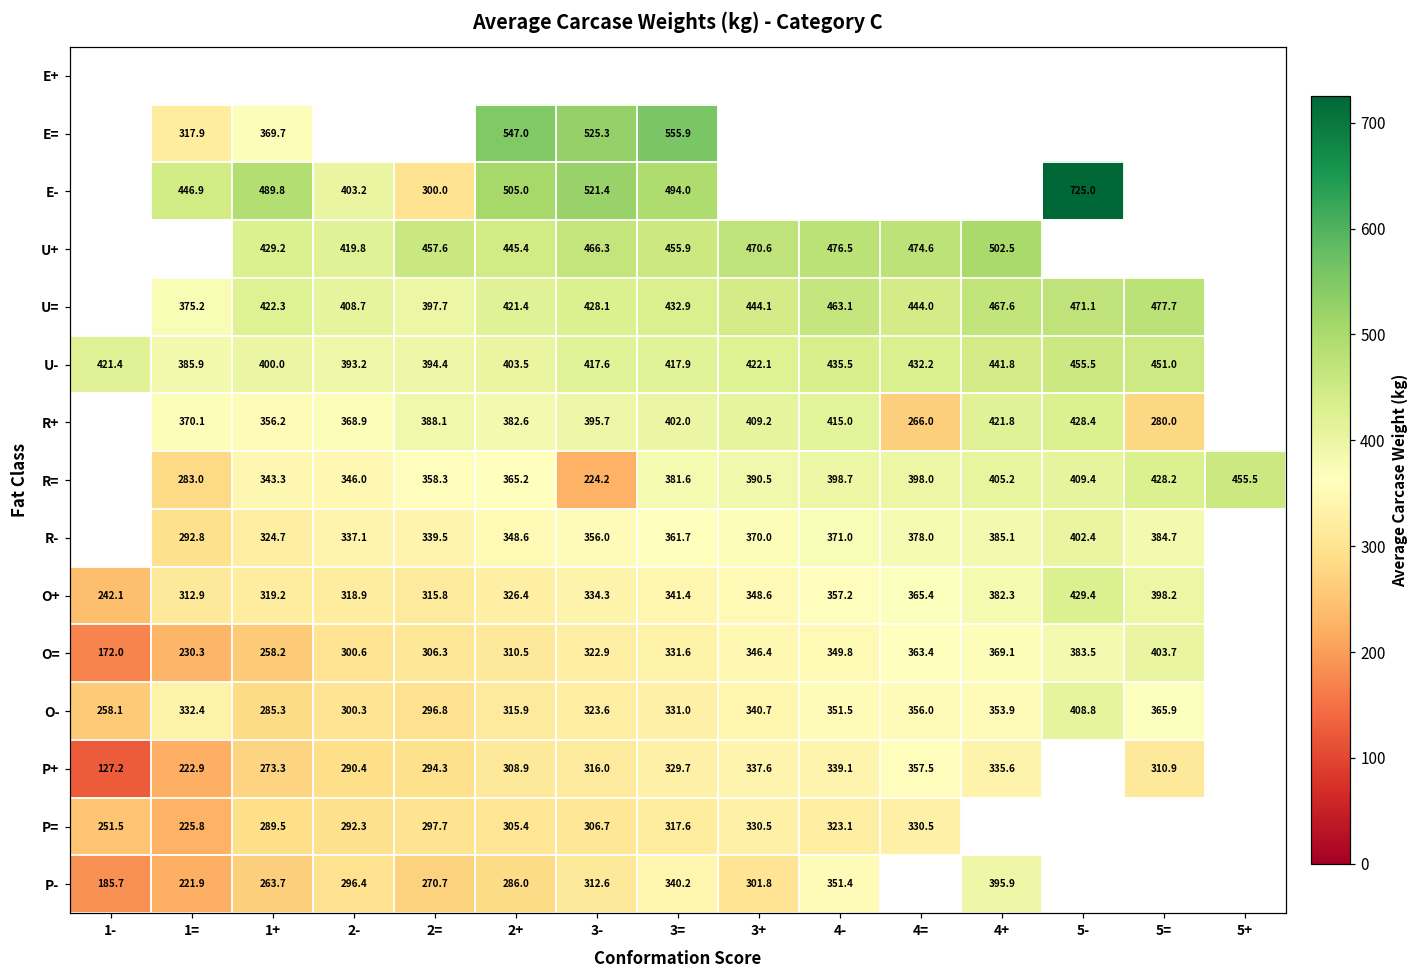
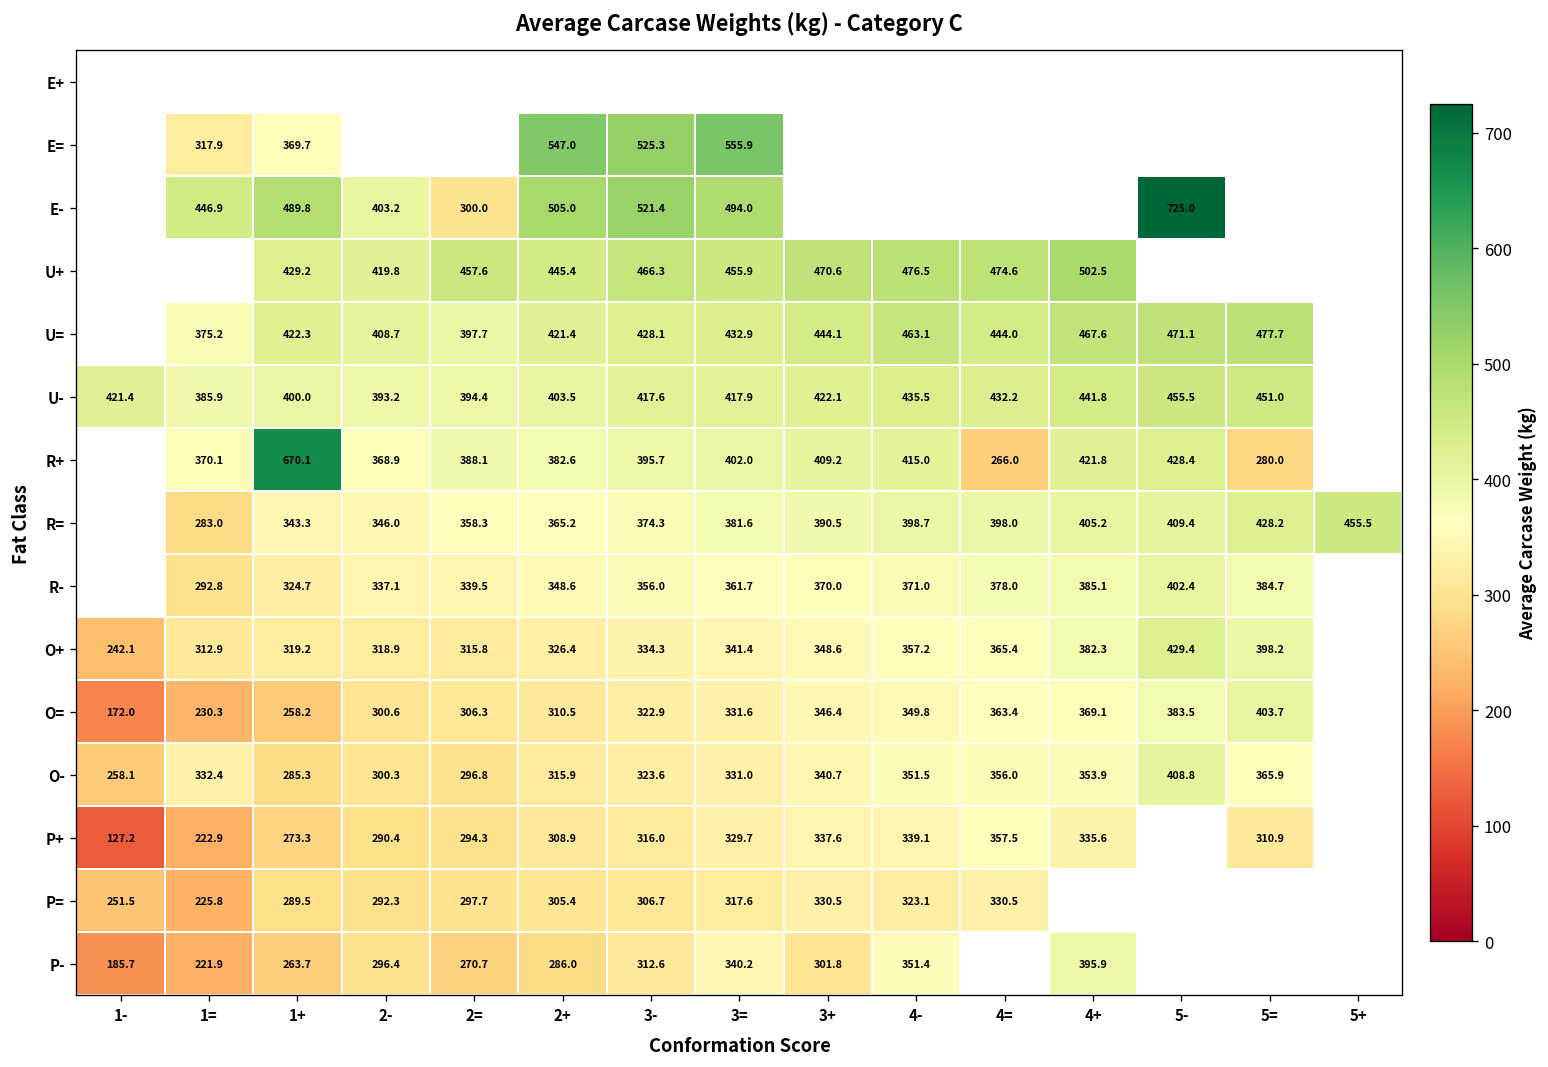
  {
    "E=": {
      "1=": 317.9,
      "1+": 369.7,
      "2+": 547.0,
      "3-": 525.3,
      "3=": 555.9
    },
    "E-": {
      "1=": 446.9,
      "1+": 489.8,
      "2-": 403.2,
      "2=": 300.0,
      "2+": 505.0,
      "3-": 521.4,
      "3=": 494.0,
      "5-": 725.0
    },
    "U+": {
      "1+": 429.2,
      "2-": 419.8,
      "2=": 457.6,
      "2+": 445.4,
      "3-": 466.3,
      "3=": 455.9,
      "3+": 470.6,
      "4-": 476.5,
      "4=": 474.6,
      "4+": 502.5
    },
    "U=": {
      "1=": 375.2,
      "1+": 422.3,
      "2-": 408.7,
      "2=": 397.7,
      "2+": 421.4,
      "3-": 428.1,
      "3=": 432.9,
      "3+": 444.1,
      "4-": 463.1,
      "4=": 444.0,
      "4+": 467.6,
      "5-": 471.1,
      "5=": 477.7
    },
    "U-": {
      "1-": 421.4,
      "1=": 385.9,
      "1+": 400.0,
      "2-": 393.2,
      "2=": 394.4,
      "2+": 403.5,
      "3-": 417.6,
      "3=": 417.9,
      "3+": 422.1,
      "4-": 435.5,
      "4=": 432.2,
      "4+": 441.8,
      "5-": 455.5,
      "5=": 451.0
    },
    "R+": {
      "1=": 370.1,
-     "1+": 356.2,
+     "1+": 670.1,
      "2-": 368.9,
      "2=": 388.1,
      "2+": 382.6,
      "3-": 395.7,
      "3=": 402.0,
      "3+": 409.2,
      "4-": 415.0,
      "4=": 266.0,
      "4+": 421.8,
      "5-": 428.4,
      "5=": 280.0
    },
    "R=": {
      "1=": 283.0,
      "1+": 343.3,
      "2-": 346.0,
      "2=": 358.3,
      "2+": 365.2,
-     "3-": 224.2,
+     "3-": 374.3,
      "3=": 381.6,
      "3+": 390.5,
      "4-": 398.7,
      "4=": 398.0,
      "4+": 405.2,
      "5-": 409.4,
      "5=": 428.2,
      "5+": 455.5
    },
    "R-": {
      "1=": 292.8,
      "1+": 324.7,
      "2-": 337.1,
      "2=": 339.5,
      "2+": 348.6,
      "3-": 356.0,
      "3=": 361.7,
      "3+": 370.0,
      "4-": 371.0,
      "4=": 378.0,
      "4+": 385.1,
      "5-": 402.4,
      "5=": 384.7
    },
    "O+": {
      "1-": 242.1,
      "1=": 312.9,
      "1+": 319.2,
      "2-": 318.9,
      "2=": 315.8,
      "2+": 326.4,
      "3-": 334.3,
      "3=": 341.4,
      "3+": 348.6,
      "4-": 357.2,
      "4=": 365.4,
      "4+": 382.3,
      "5-": 429.4,
      "5=": 398.2
    },
    "O=": {
      "1-": 172.0,
      "1=": 230.3,
      "1+": 258.2,
      "2-": 300.6,
      "2=": 306.3,
      "2+": 310.5,
      "3-": 322.9,
      "3=": 331.6,
      "3+": 346.4,
      "4-": 349.8,
      "4=": 363.4,
      "4+": 369.1,
      "5-": 383.5,
      "5=": 403.7
    },
    "O-": {
      "1-": 258.1,
      "1=": 332.4,
      "1+": 285.3,
      "2-": 300.3,
      "2=": 296.8,
      "2+": 315.9,
      "3-": 323.6,
      "3=": 331.0,
      "3+": 340.7,
      "4-": 351.5,
      "4=": 356.0,
      "4+": 353.9,
      "5-": 408.8,
      "5=": 365.9
    },
    "P+": {
      "1-": 127.2,
      "1=": 222.9,
      "1+": 273.3,
      "2-": 290.4,
      "2=": 294.3,
      "2+": 308.9,
      "3-": 316.0,
      "3=": 329.7,
      "3+": 337.6,
      "4-": 339.1,
      "4=": 357.5,
      "4+": 335.6,
      "5=": 310.9
    },
    "P=": {
      "1-": 251.5,
      "1=": 225.8,
      "1+": 289.5,
      "2-": 292.3,
      "2=": 297.7,
      "2+": 305.4,
      "3-": 306.7,
      "3=": 317.6,
      "3+": 330.5,
      "4-": 323.1,
      "4=": 330.5
    },
    "P-": {
      "1-": 185.7,
      "1=": 221.9,
      "1+": 263.7,
      "2-": 296.4,
      "2=": 270.7,
      "2+": 286.0,
      "3-": 312.6,
      "3=": 340.2,
      "3+": 301.8,
      "4-": 351.4,
      "4+": 395.9
    }
  }
